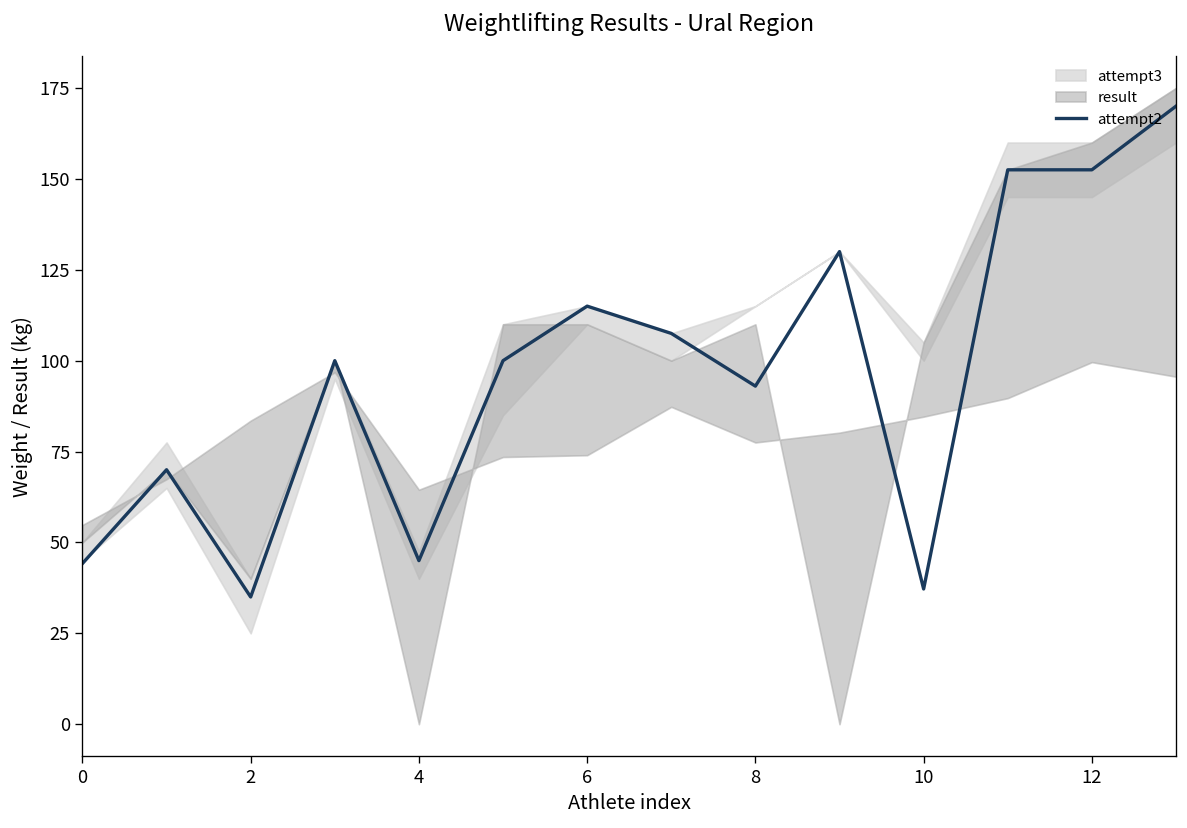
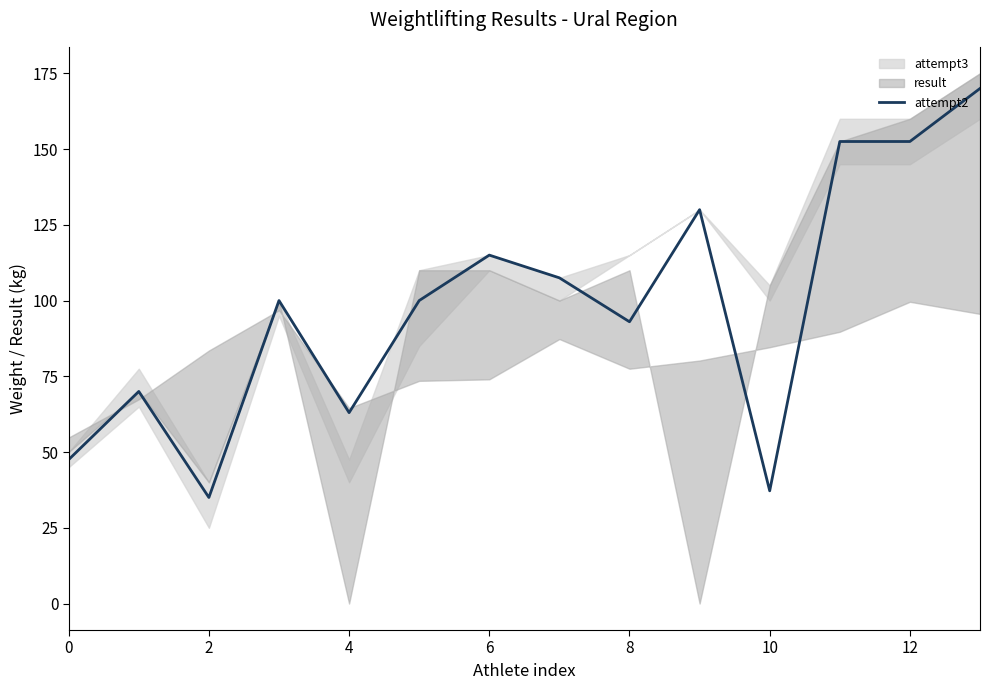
  {
    "attempt2": {
-     "0": 44,
+     "0": 48,
      "2": 35,
-     "4": 45,
+     "4": 63,
      "8": 93,
      "10": 37,
      "12": 153
    }
  }
